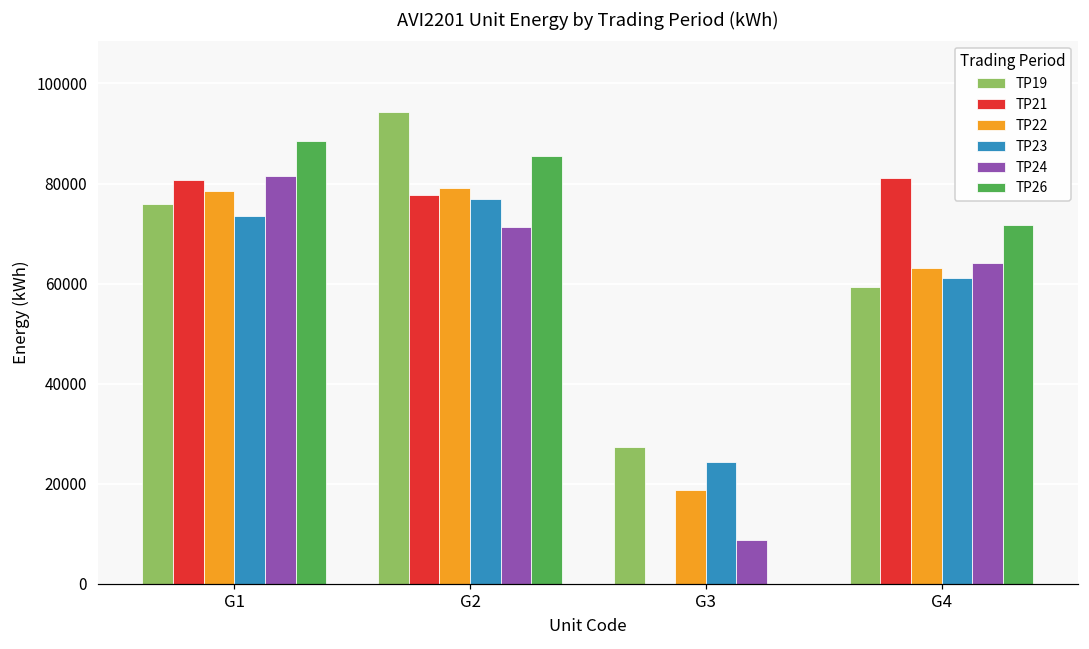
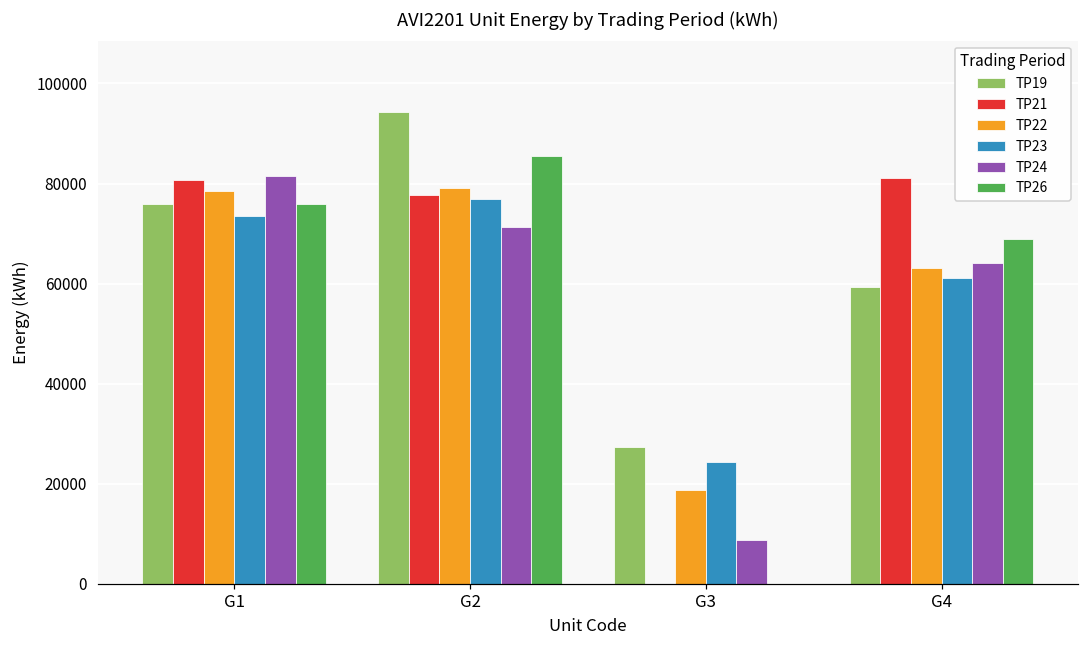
  {
    "TP19": {
      "G1": 76000,
      "G2": 94000,
      "G3": 27000,
      "G4": 59000
    },
    "TP21": {
      "G1": 81000,
      "G2": 78000,
      "G3": 0,
      "G4": 81000
    },
    "TP22": {
      "G1": 78000,
      "G2": 79000,
      "G3": 19000,
      "G4": 63000
    },
    "TP23": {
      "G1": 73000,
      "G2": 77000,
      "G3": 24000,
      "G4": 61000
    },
    "TP24": {
      "G1": 81000,
      "G2": 71000,
      "G3": 9000,
      "G4": 64000
    },
    "TP26": {
-     "G1": 88000,
+     "G1": 76000,
      "G2": 86000,
      "G3": 0,
-     "G4": 72000
+     "G4": 69000
    }
  }
